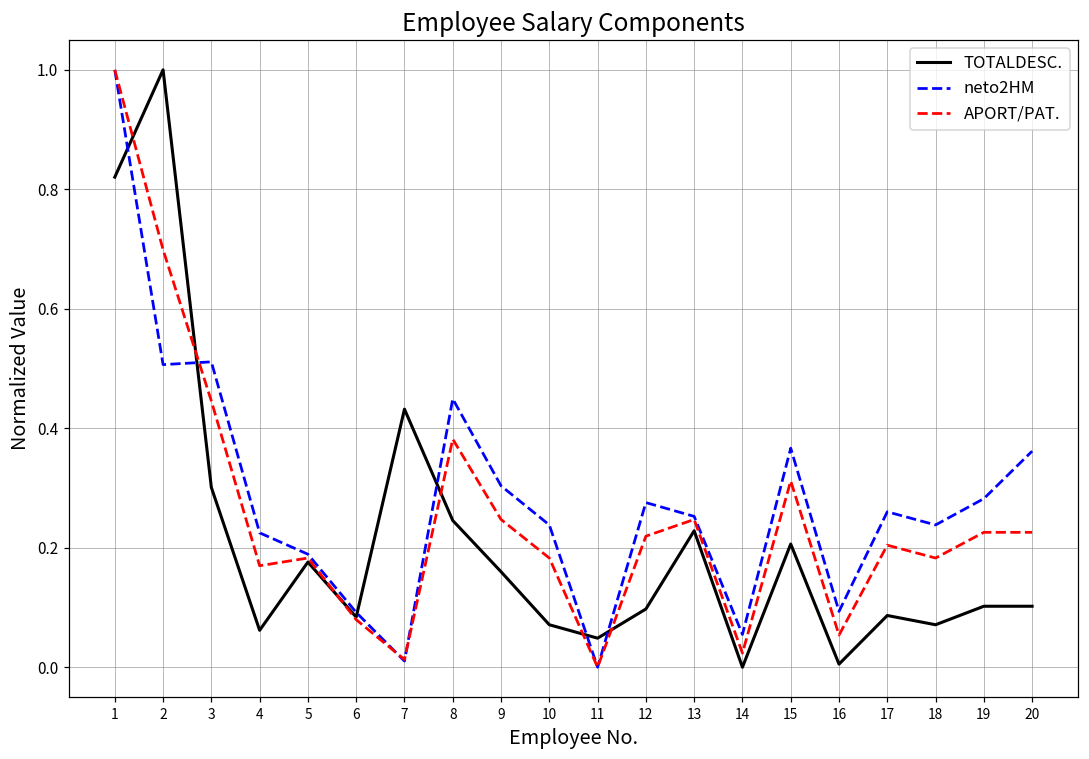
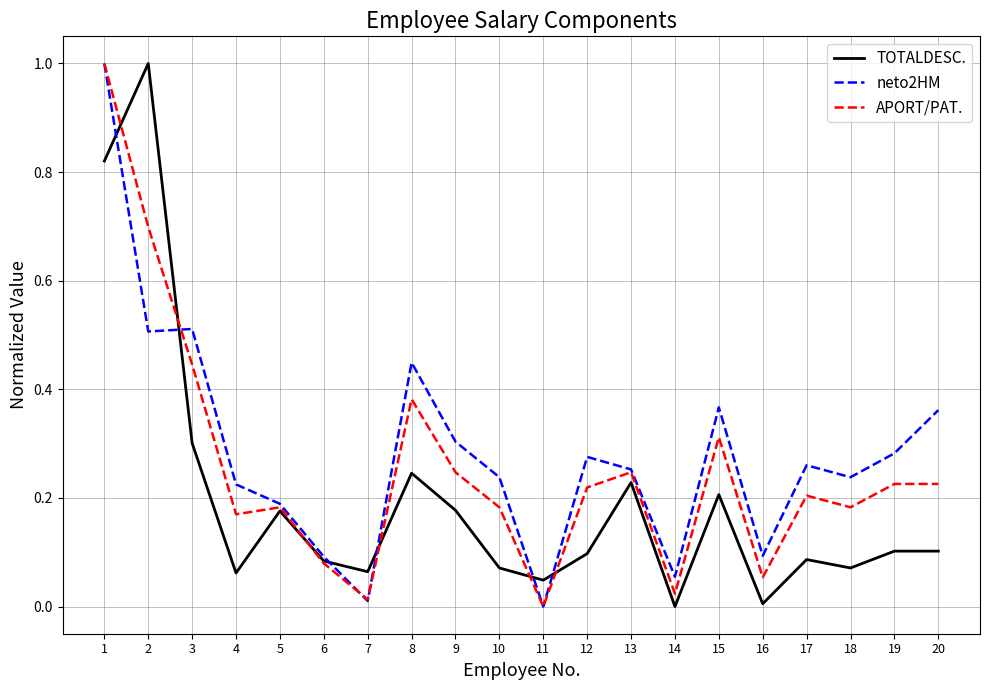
  {
    "TOTALDESC.": {
      "1": 0.82,
      "2": 1.00,
      "3": 0.30,
      "4": 0.06,
      "5": 0.18,
-     "7": 0.43,
+     "7": 0.06,
      "8": 0.25,
-     "9": 0.16,
+     "9": 0.18,
      "10": 0.07,
      "11": 0.05,
      "12": 0.10,
      "13": 0.23,
      "14": 0.00,
      "15": 0.21,
      "16": 0.01,
      "17": 0.09,
      "18": 0.07,
      "19": 0.10,
      "20": 0.10
    },
    "neto2HM": {
      "2": 0.51,
      "3": 0.51,
      "4": 0.22,
      "5": 0.19,
      "6": 0.09,
      "8": 0.45,
      "9": 0.30,
      "10": 0.24,
      "12": 0.28,
      "13": 0.25,
      "14": 0.05,
      "15": 0.37,
      "16": 0.09,
      "17": 0.26,
      "18": 0.24,
      "19": 0.28,
      "20": 0.36
    },
    "APORT/PAT.": {
      "2": 0.70,
      "3": 0.45,
      "4": 0.17,
      "5": 0.18,
      "8": 0.38,
      "9": 0.25,
      "10": 0.18,
      "12": 0.22,
      "13": 0.25,
      "14": 0.02,
      "15": 0.31,
      "16": 0.05,
      "17": 0.20,
      "18": 0.18,
      "19": 0.23,
      "20": 0.23
    }
  }
